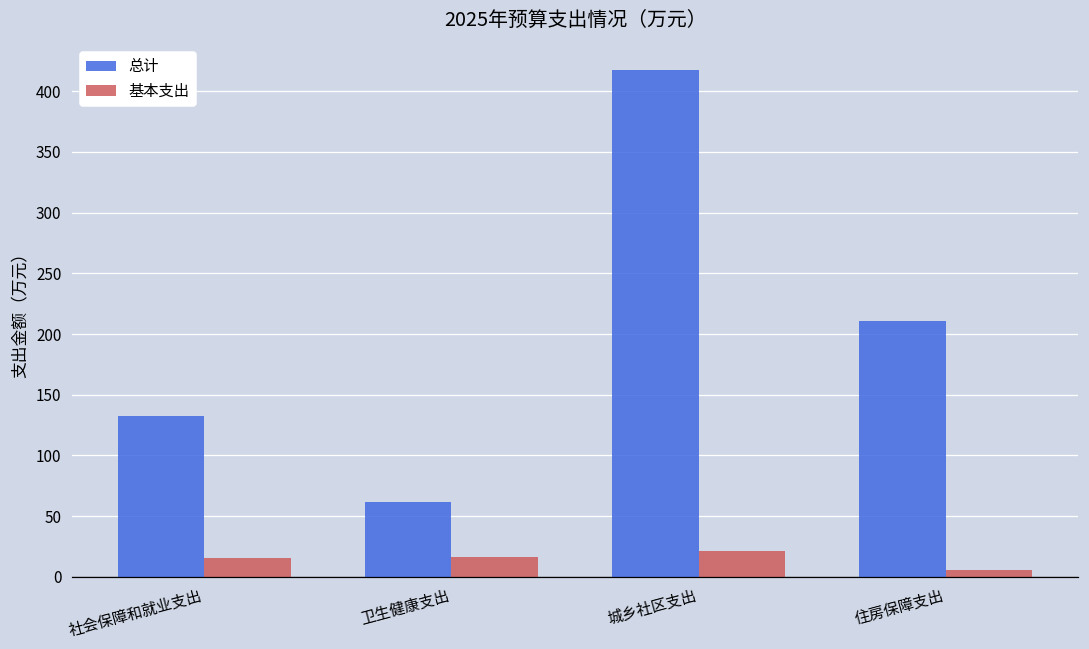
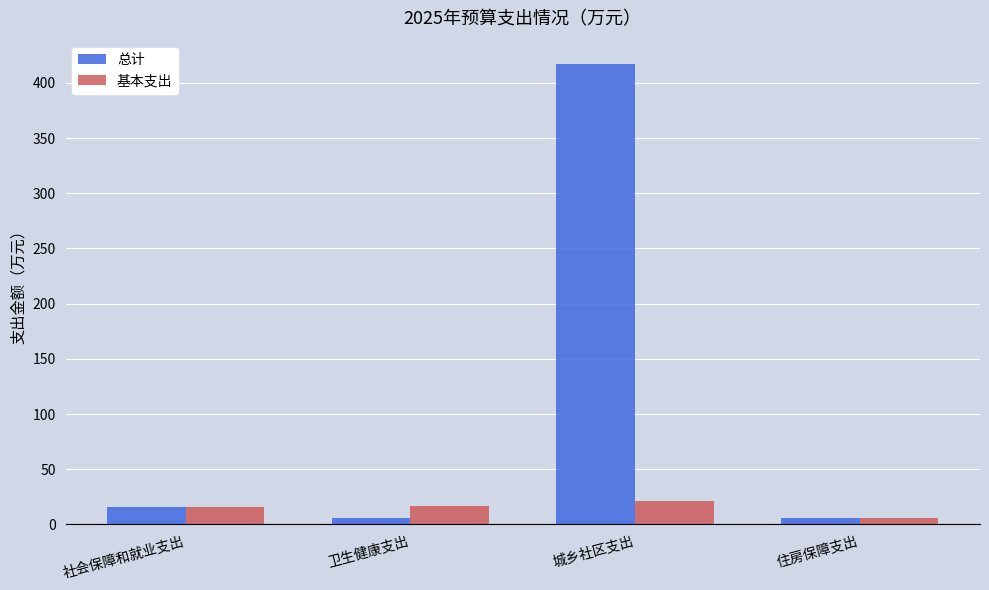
  {
    "总计": {
-     "社会保障和就业支出": 133,
-     "卫生健康支出": 62,
+     "社会保障和就业支出": 15,
+     "卫生健康支出": 6,
      "城乡社区支出": 417,
-     "住房保障支出": 211
+     "住房保障支出": 5
    },
    "基本支出": {
      "社会保障和就业支出": 15,
      "卫生健康支出": 16,
      "城乡社区支出": 21,
      "住房保障支出": 5
    }
  }
